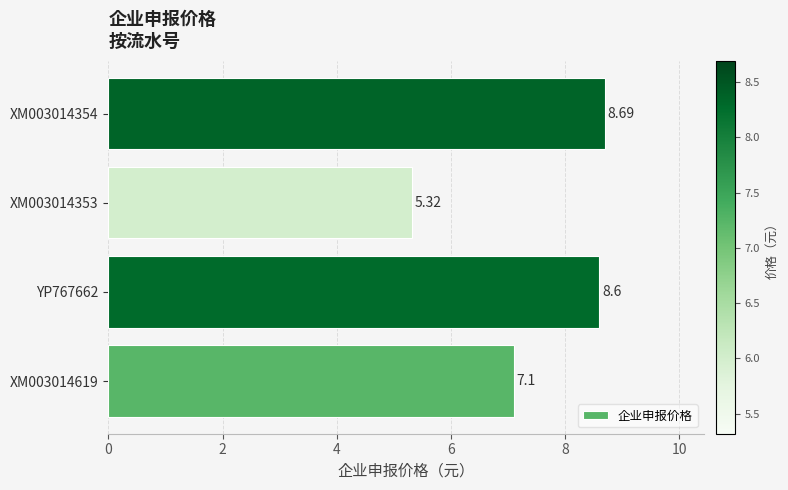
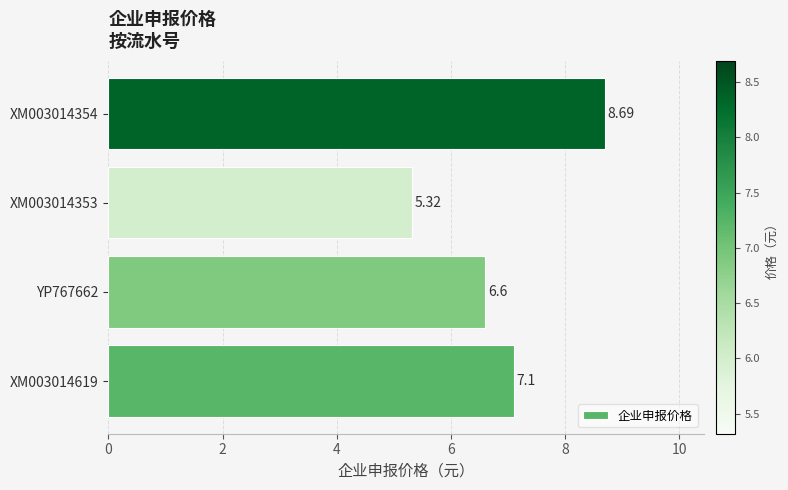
  {
    "XM003014354": 8.69,
    "XM003014353": 5.32,
-   "YP767662": 8.6,
+   "YP767662": 6.6,
    "XM003014619": 7.1
  }
